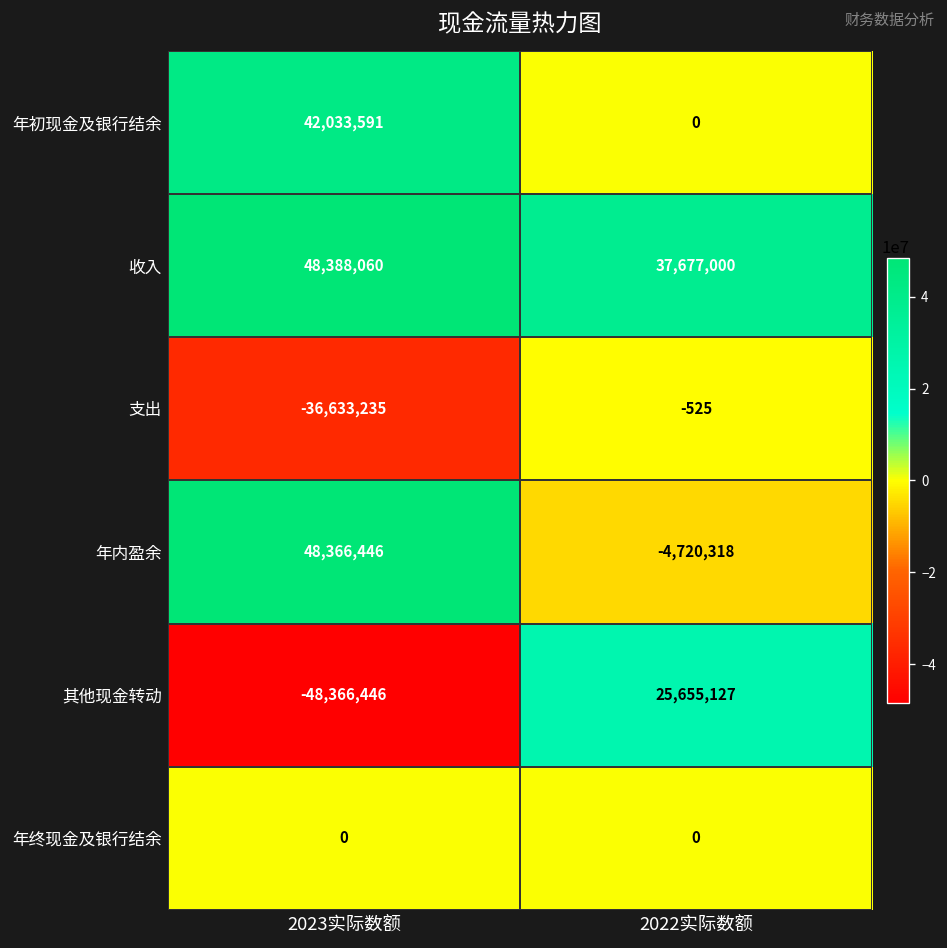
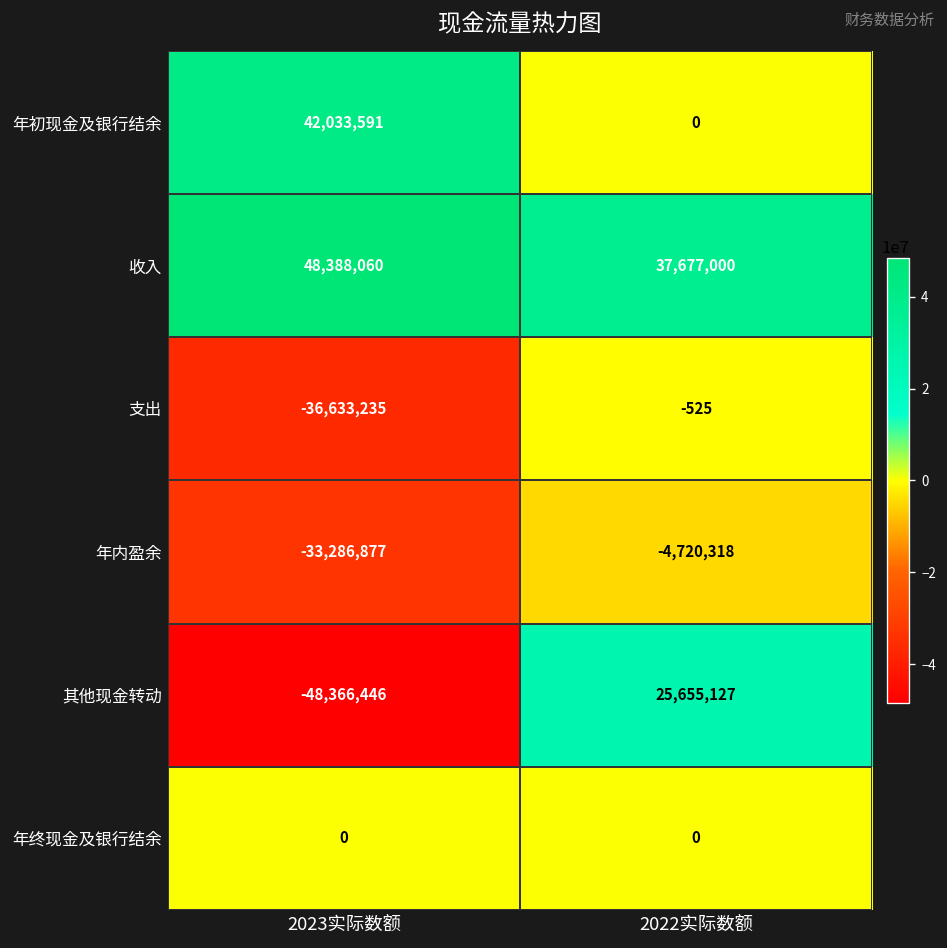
  {
    "年初现金及银行结余": {
      "2023实际数额": "42,033,591",
      "2022实际数额": "0"
    },
    "收入": {
      "2023实际数额": "48,388,060",
      "2022实际数额": "37,677,000"
    },
    "支出": {
      "2023实际数额": "-36,633,235",
      "2022实际数额": "-525"
    },
    "年内盈余": {
-     "2023实际数额": "48,366,446",
+     "2023实际数额": "-33,286,877",
      "2022实际数额": "-4,720,318"
    },
    "其他现金转动": {
      "2023实际数额": "-48,366,446",
      "2022实际数额": "25,655,127"
    },
    "年终现金及银行结余": {
      "2023实际数额": "0",
      "2022实际数额": "0"
    }
  }
